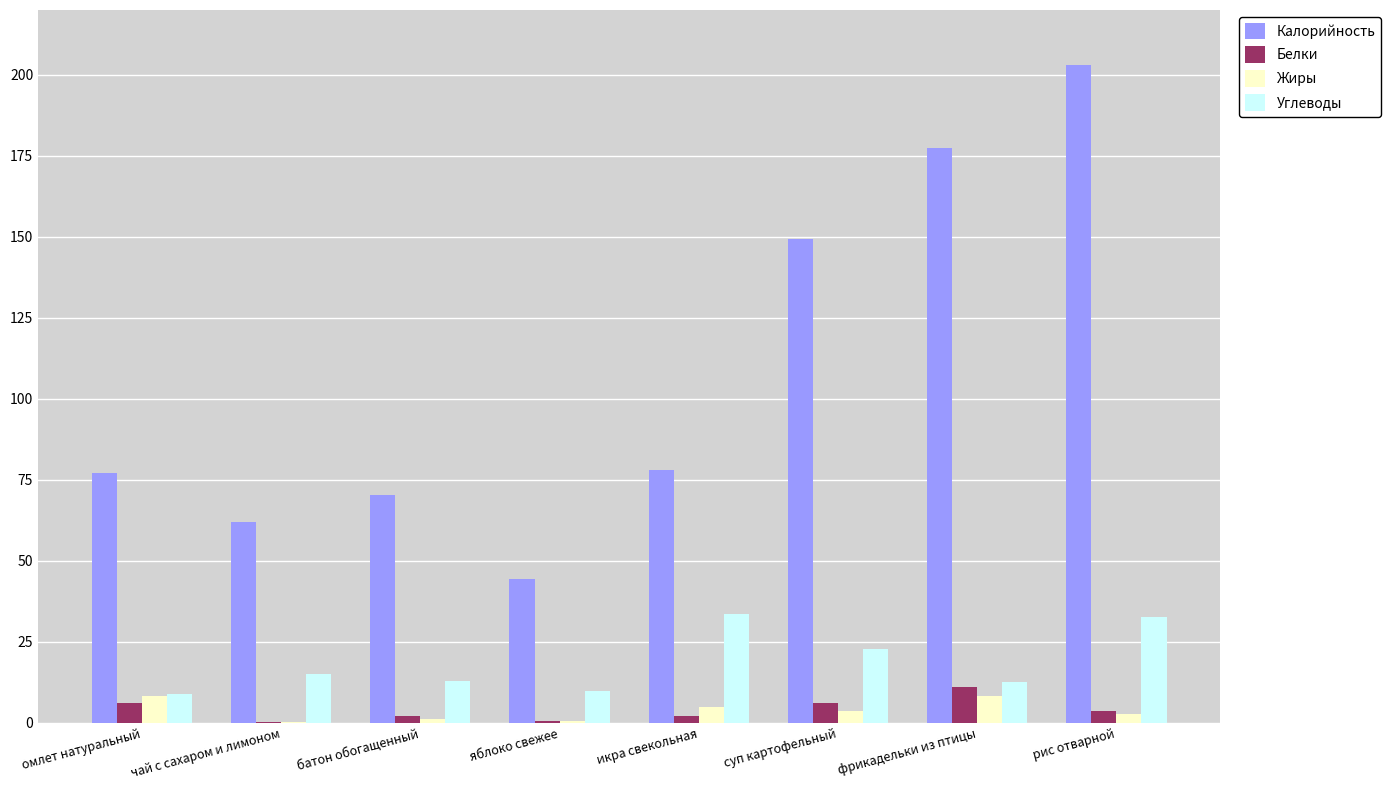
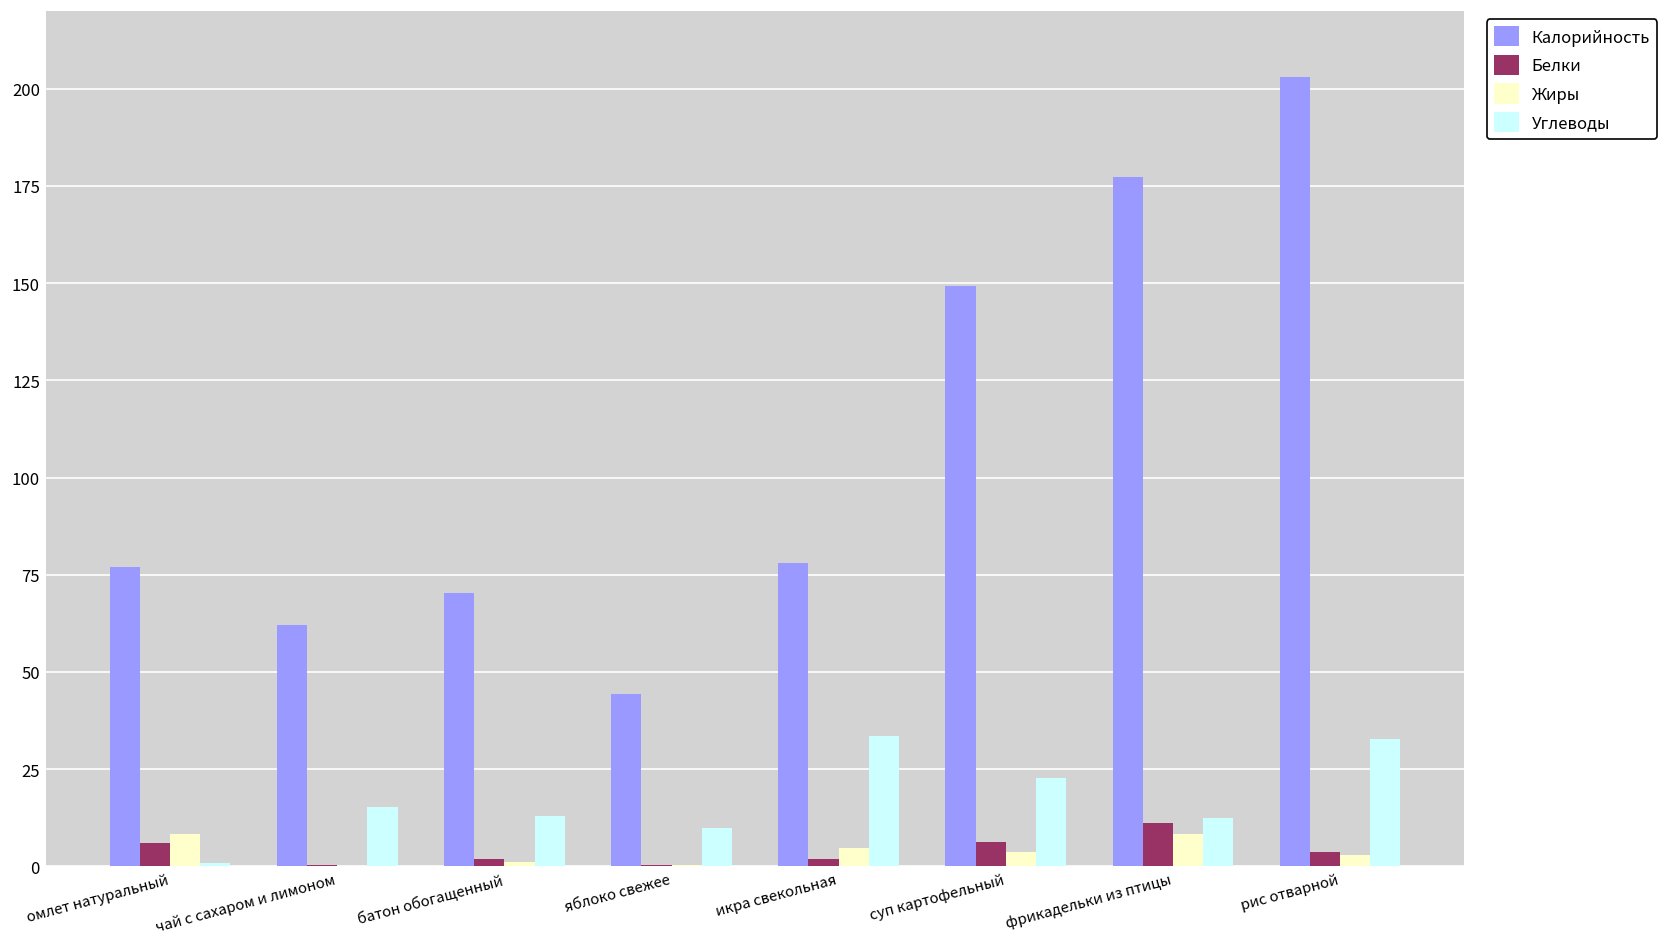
  {
    "Калорийность": {
      "омлет натуральный": 77,
      "чай с сахаром и лимоном": 62,
      "батон обогащенный": 70,
      "яблоко свежее": 44,
      "икра свекольная": 78,
      "суп картофельный": 149,
      "фрикадельки из птицы": 177,
      "рис отварной": 203
    },
    "Белки": {
      "омлет натуральный": 6,
      "батон обогащенный": 2,
      "икра свекольная": 2,
      "суп картофельный": 6,
      "фрикадельки из птицы": 11,
      "рис отварной": 4
    },
    "Жиры": {
      "омлет натуральный": 8,
      "батон обогащенный": 1,
      "икра свекольная": 5,
      "суп картофельный": 4,
      "фрикадельки из птицы": 8,
      "рис отварной": 3
    },
    "Углеводы": {
-     "омлет натуральный": 9,
+     "омлет натуральный": 1,
      "чай с сахаром и лимоном": 15,
      "батон обогащенный": 13,
      "яблоко свежее": 10,
      "икра свекольная": 34,
      "суп картофельный": 23,
      "фрикадельки из птицы": 13,
      "рис отварной": 33
    }
  }
